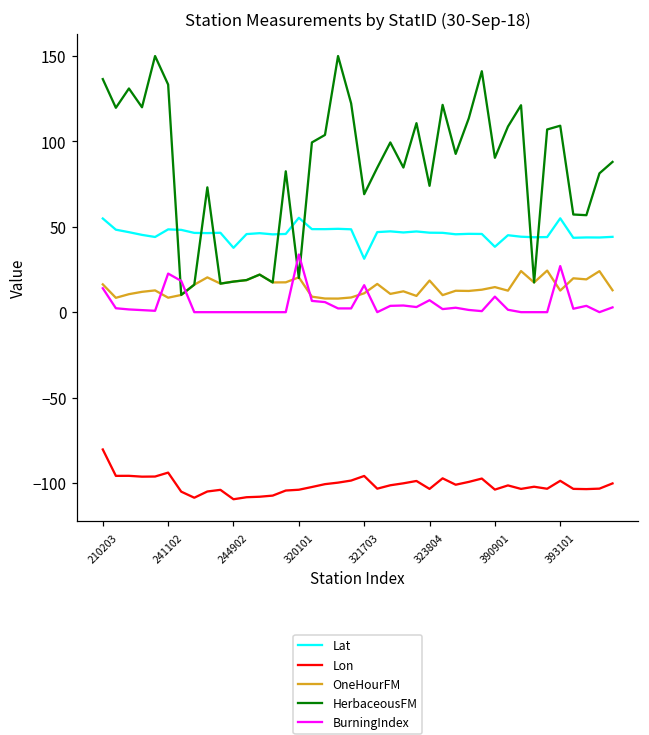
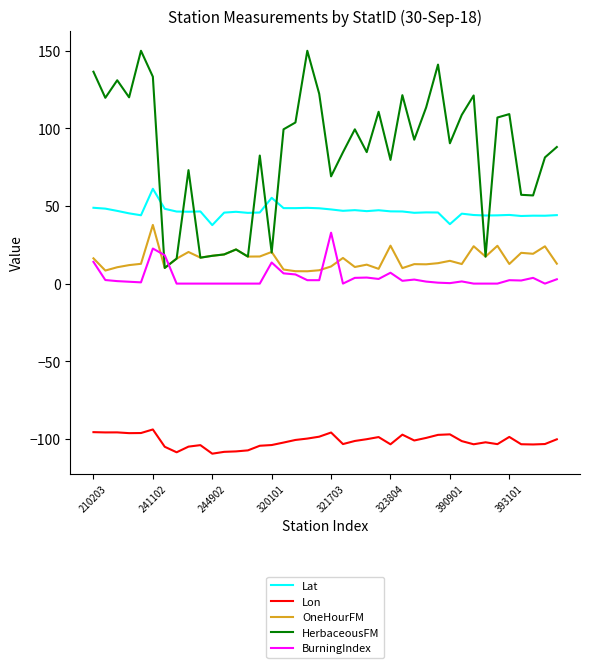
  {
    "Lat": {
-     "210203": 55,
-     "241102": 48,
+     "210203": 49,
+     "241102": 61,
      "244902": 38,
      "320101": 55,
-     "321703": 31,
+     "321703": 48,
      "323804": 47,
      "390901": 38,
-     "393101": 55
+     "393101": 44
    },
    "Lon": {
-     "210203": -80,
+     "210203": -96,
      "241102": -94,
      "244902": -110,
      "320101": -104,
      "321703": -96,
      "323804": -104,
-     "390901": -104,
+     "390901": -97,
      "393101": -99
    },
    "OneHourFM": {
      "210203": 16,
-     "241102": 8,
+     "241102": 38,
      "321703": 11,
-     "323804": 19,
+     "323804": 24,
      "390901": 15,
      "393101": 13
    },
    "HerbaceousFM": {
      "210203": 137,
      "241102": 133,
      "321703": 69,
-     "323804": 74,
+     "323804": 80,
      "390901": 90,
      "393101": 109
    },
    "BurningIndex": {
      "210203": 14,
      "241102": 23,
      "244902": 0,
-     "320101": 34,
-     "321703": 16,
+     "320101": 14,
+     "321703": 33,
      "323804": 7,
-     "390901": 9,
-     "393101": 27
+     "390901": 0,
+     "393101": 2
    }
  }
